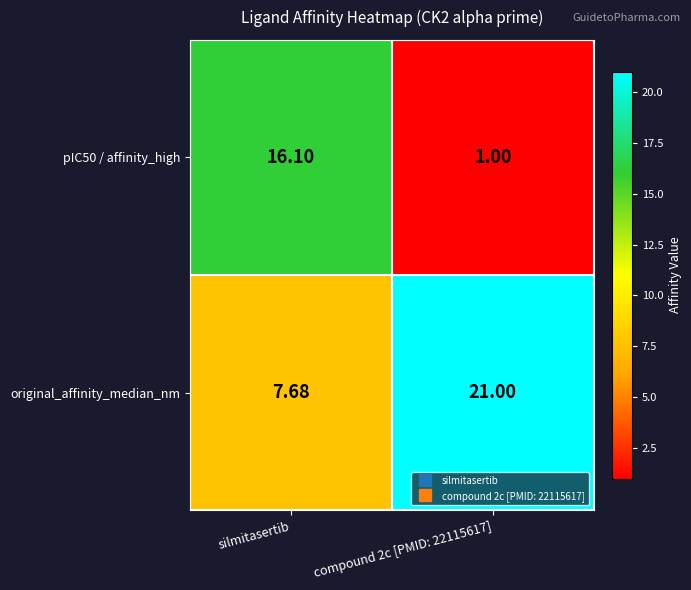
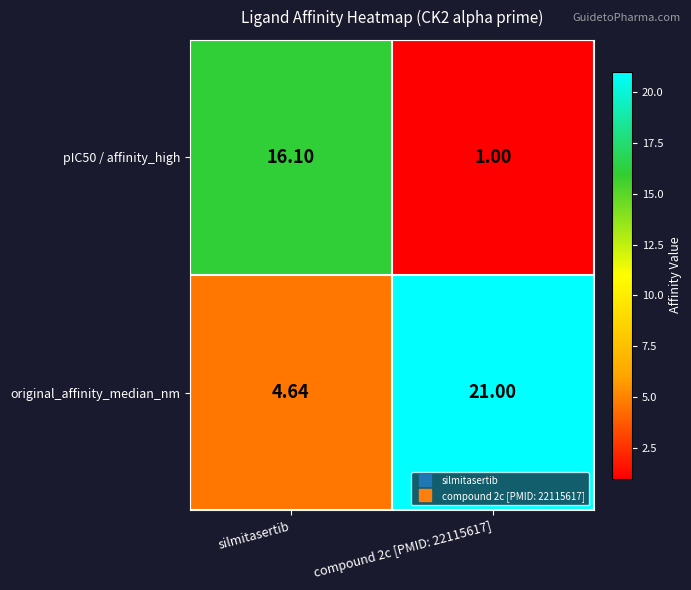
  {
    "pIC50 / affinity_high": {
      "silmitasertib": 16.10,
      "compound 2c [PMID: 22115617]": 1.00
    },
    "original_affinity_median_nm": {
-     "silmitasertib": 7.68,
+     "silmitasertib": 4.64,
      "compound 2c [PMID: 22115617]": 21.00
    }
  }
